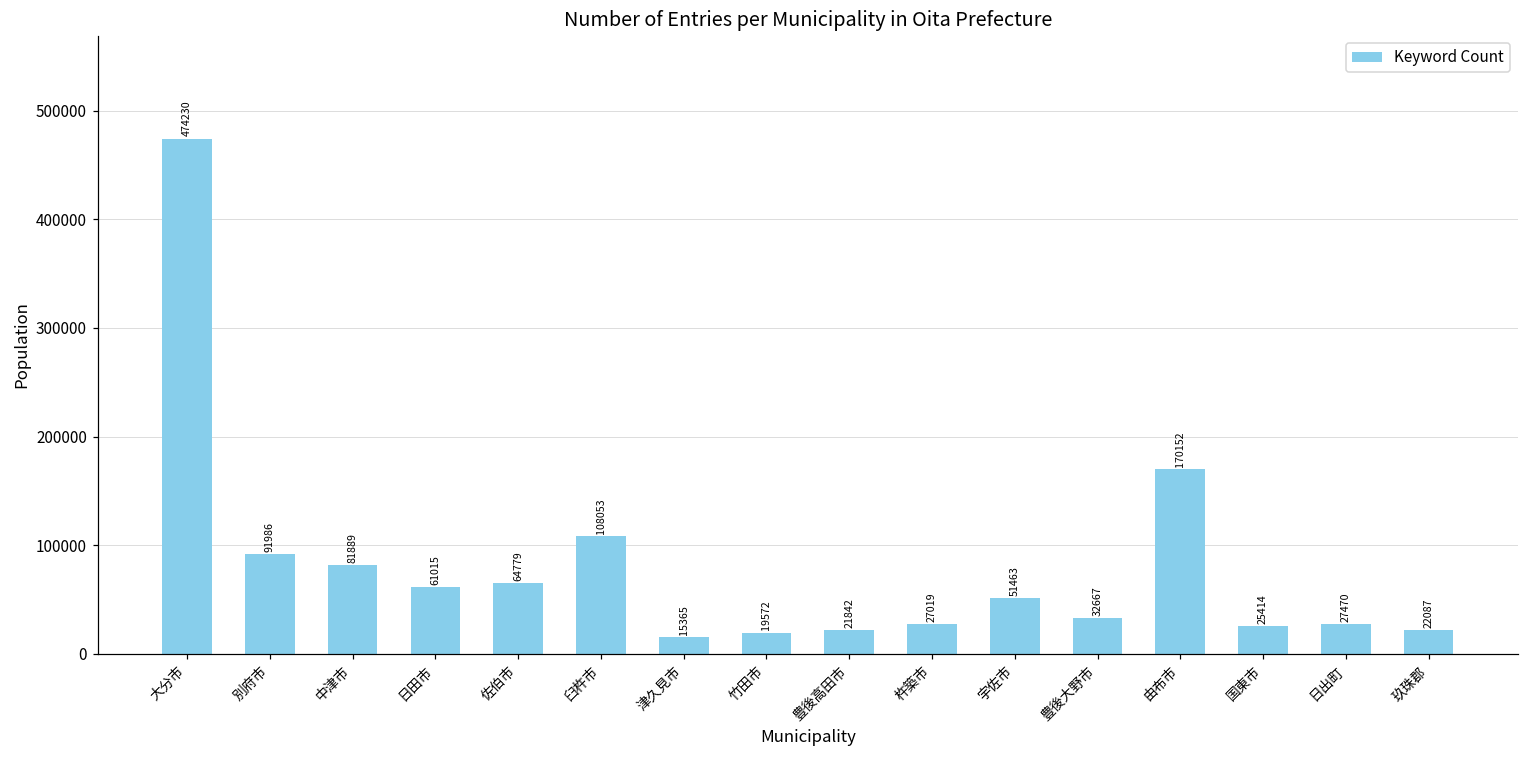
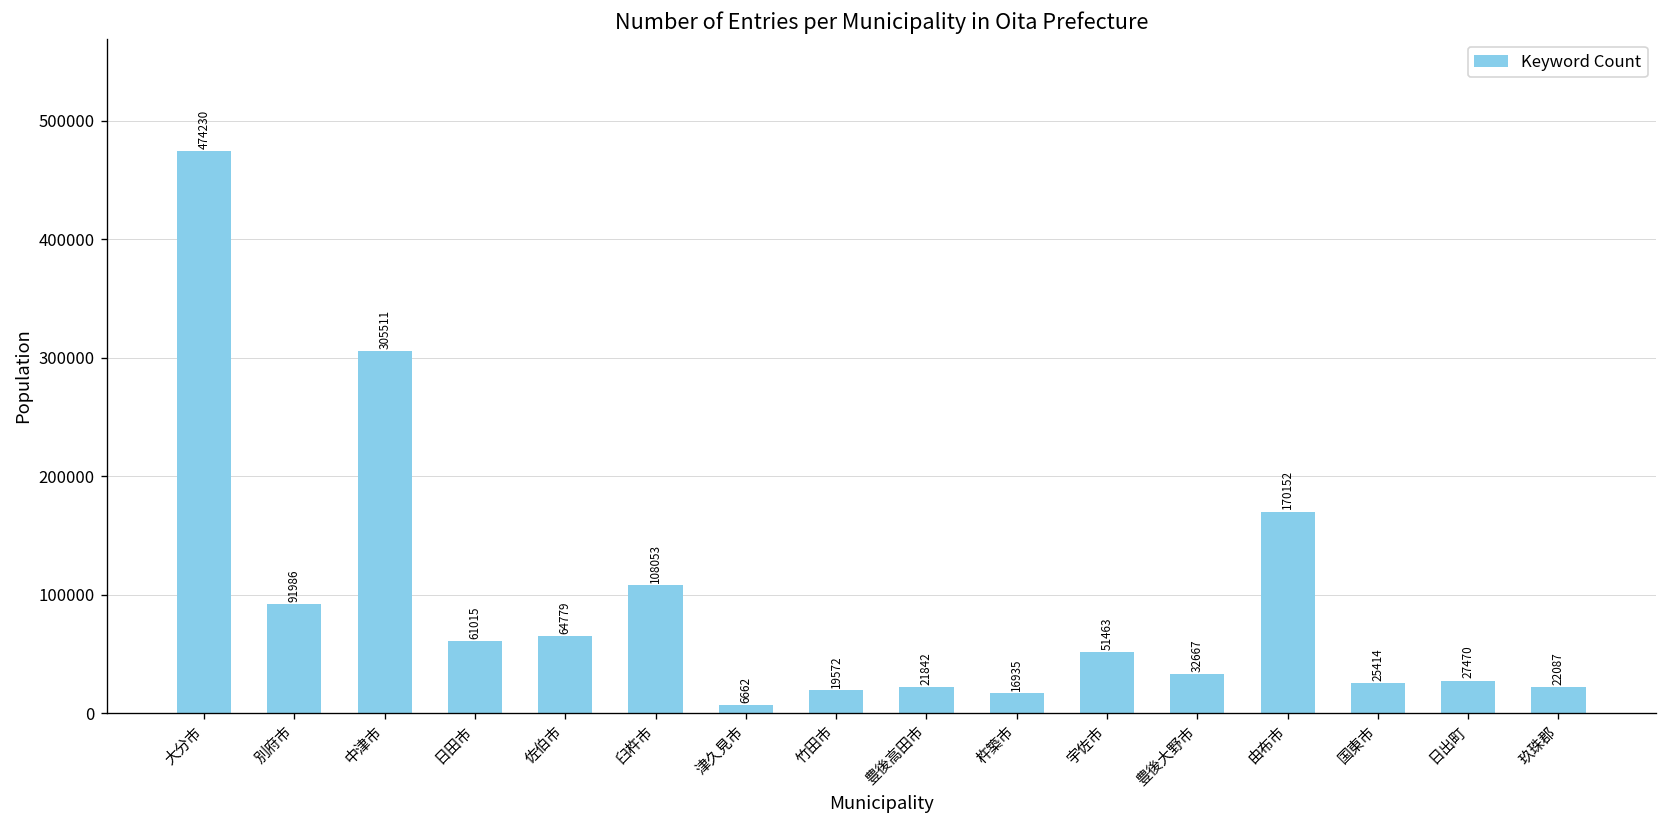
  {
    "大分市": 474230,
    "別府市": 91986,
-   "中津市": 81889,
+   "中津市": 305511,
    "日田市": 61015,
    "佐伯市": 64779,
    "臼杵市": 108053,
-   "津久見市": 15365,
+   "津久見市": 6662,
    "竹田市": 19572,
    "豊後高田市": 21842,
-   "杵築市": 27019,
+   "杵築市": 16935,
    "宇佐市": 51463,
    "豊後大野市": 32667,
    "由布市": 170152,
    "国東市": 25414,
    "日出町": 27470,
    "玖珠郡": 22087
  }
